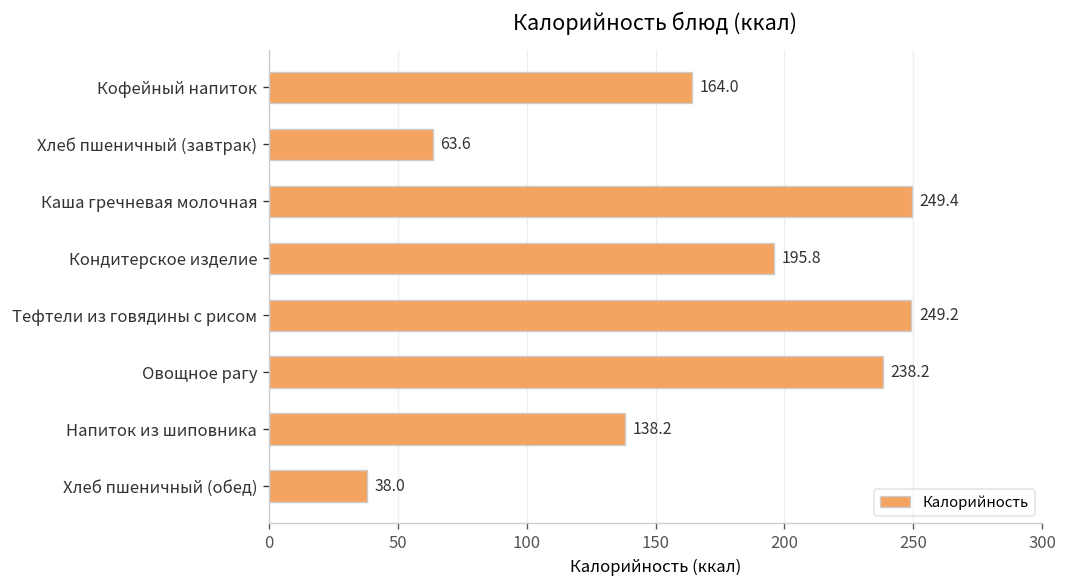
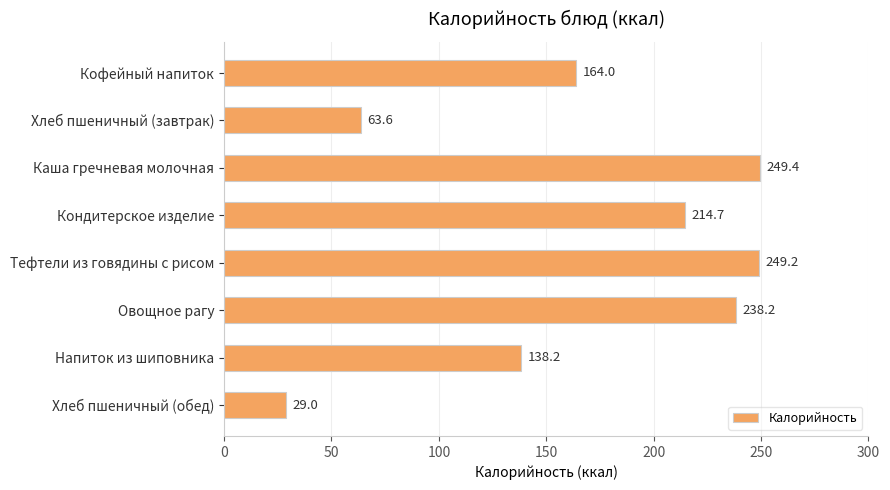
  {
    "Кофейный напиток": 164.0,
    "Хлеб пшеничный (завтрак)": 63.6,
    "Каша гречневая молочная": 249.4,
-   "Кондитерское изделие": 195.8,
+   "Кондитерское изделие": 214.7,
    "Тефтели из говядины с рисом": 249.2,
    "Овощное рагу": 238.2,
    "Напиток из шиповника": 138.2,
-   "Хлеб пшеничный (обед)": 38.0
+   "Хлеб пшеничный (обед)": 29.0
  }
